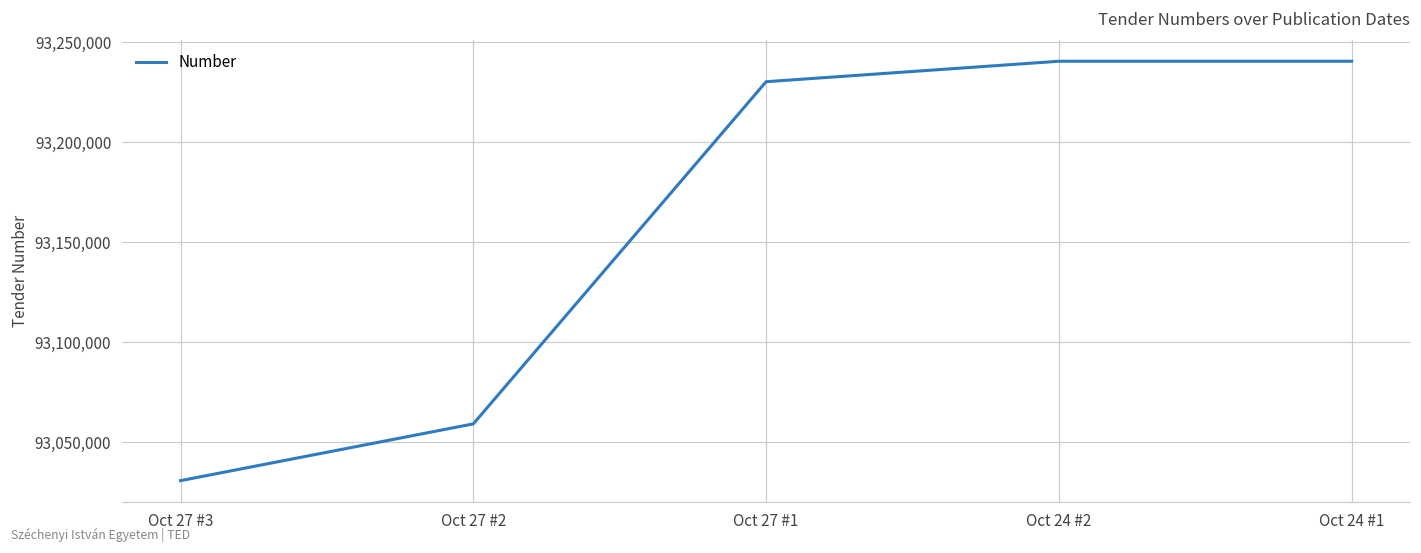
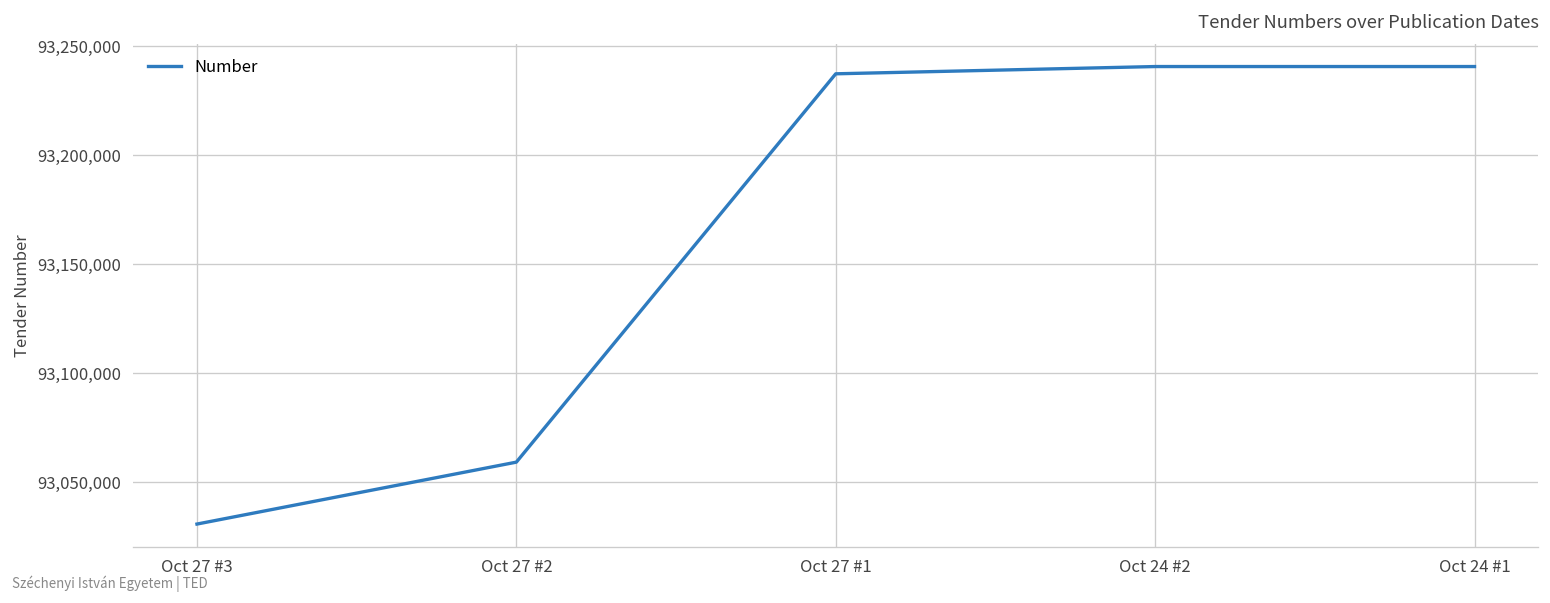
  {
    "Oct 27 #3": "93,031,000",
    "Oct 27 #2": "93,059,000",
-   "Oct 27 #1": "93,230,000",
+   "Oct 27 #1": "93,237,000",
    "Oct 24 #2": "93,241,000",
    "Oct 24 #1": "93,241,000"
  }
